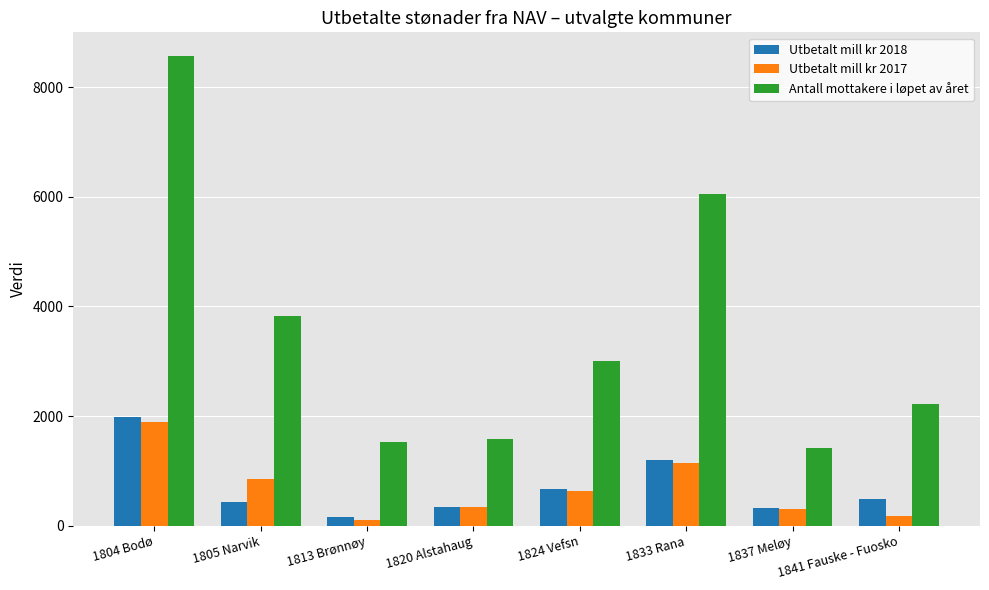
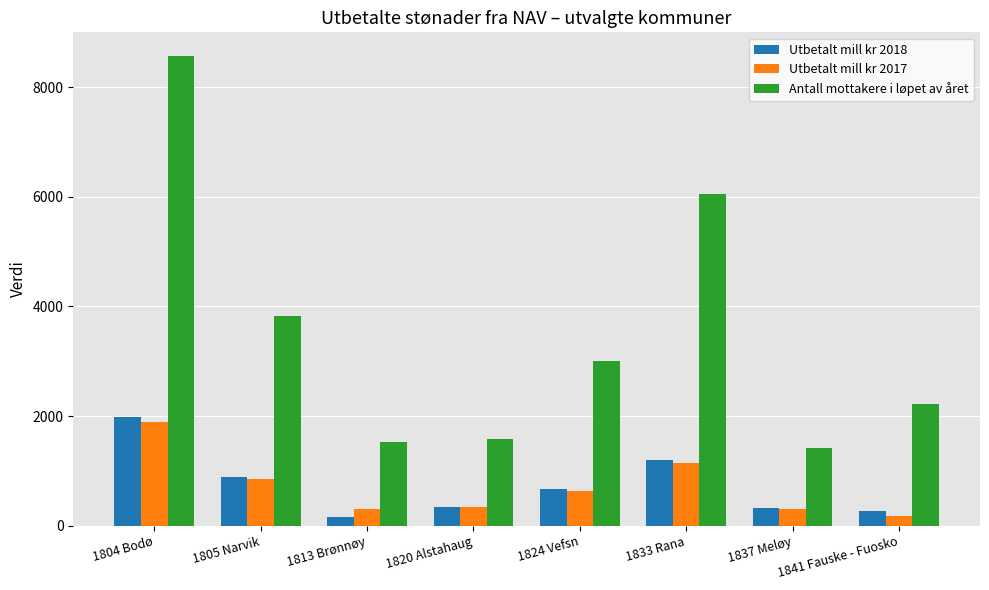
  {
    "Utbetalt mill kr 2018": {
      "1804 Bodø": 2000,
-     "1805 Narvik": 400,
+     "1805 Narvik": 900,
      "1813 Brønnøy": 200,
      "1820 Alstahaug": 300,
      "1824 Vefsn": 700,
      "1833 Rana": 1200,
      "1837 Meløy": 300,
-     "1841 Fauske - Fuosko": 500
+     "1841 Fauske - Fuosko": 300
    },
    "Utbetalt mill kr 2017": {
      "1804 Bodø": 1900,
      "1805 Narvik": 900,
-     "1813 Brønnøy": 100,
+     "1813 Brønnøy": 300,
      "1820 Alstahaug": 300,
      "1824 Vefsn": 600,
      "1833 Rana": 1100,
      "1837 Meløy": 300,
      "1841 Fauske - Fuosko": 200
    },
    "Antall mottakere i løpet av året": {
      "1804 Bodø": 8600,
      "1805 Narvik": 3800,
      "1813 Brønnøy": 1500,
      "1820 Alstahaug": 1600,
      "1824 Vefsn": 3000,
      "1833 Rana": 6100,
      "1837 Meløy": 1400,
      "1841 Fauske - Fuosko": 2200
    }
  }
